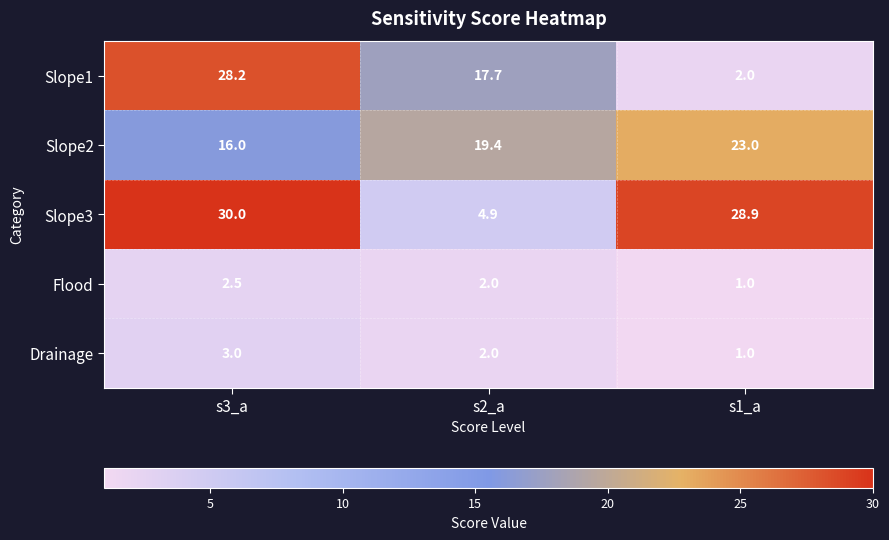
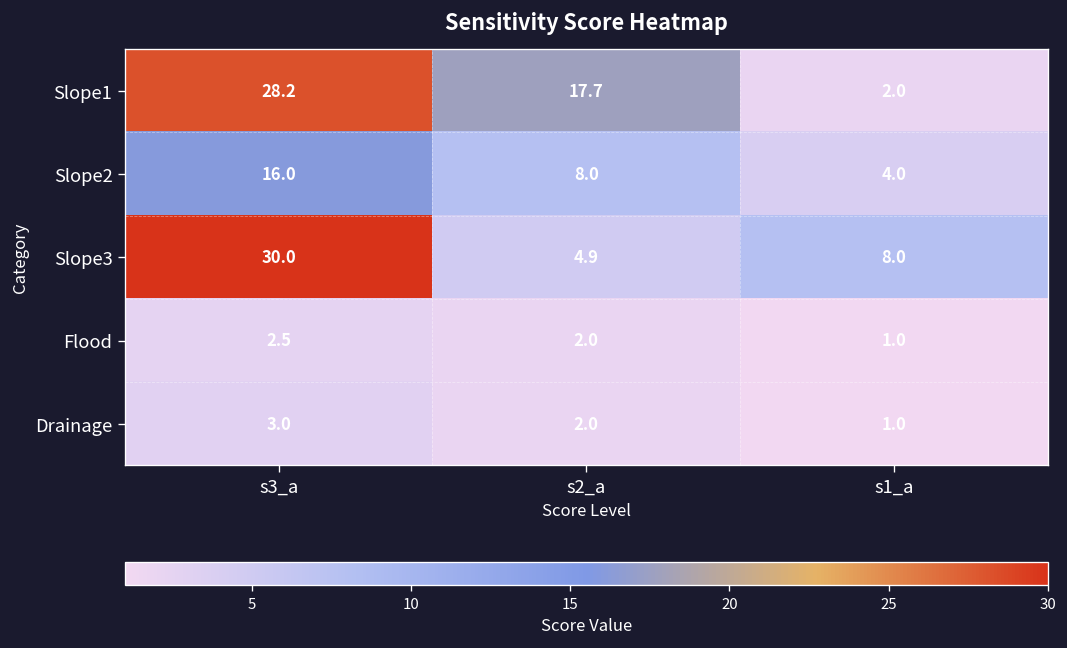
  {
    "Slope1": {
      "s3_a": 28.2,
      "s2_a": 17.7
    },
    "Slope2": {
      "s3_a": 16.0,
-     "s2_a": 19.4,
-     "s1_a": 23.0
+     "s2_a": 8.0,
+     "s1_a": 4.0
    },
    "Slope3": {
      "s3_a": 30.0,
      "s2_a": 4.9,
-     "s1_a": 28.9
+     "s1_a": 8.0
    }
  }
